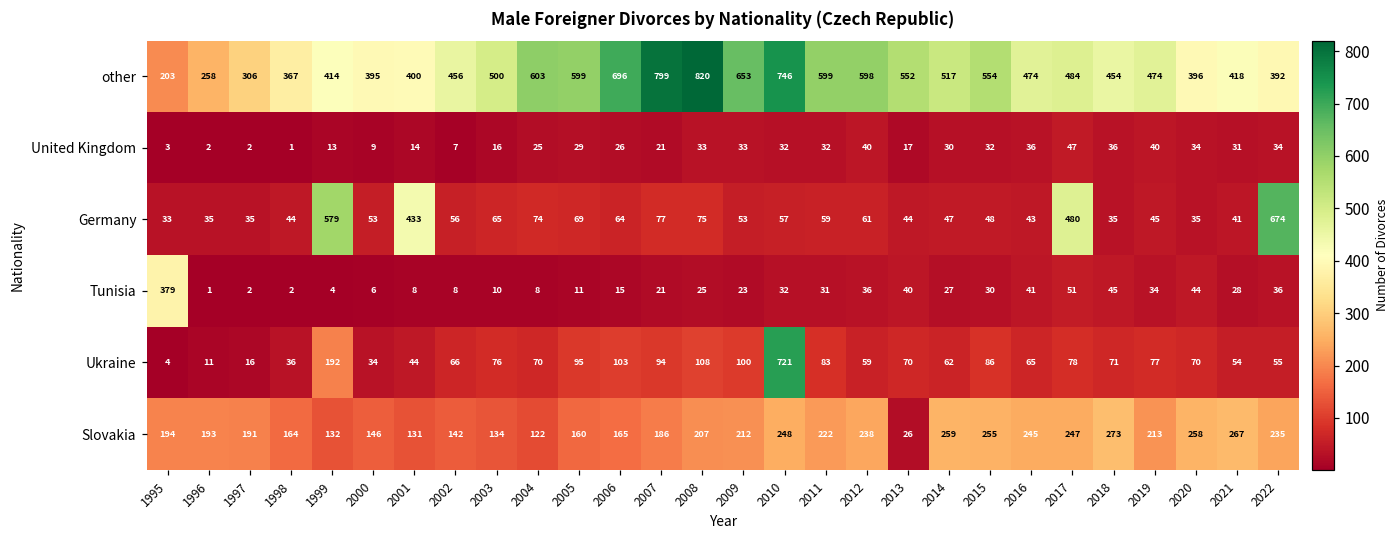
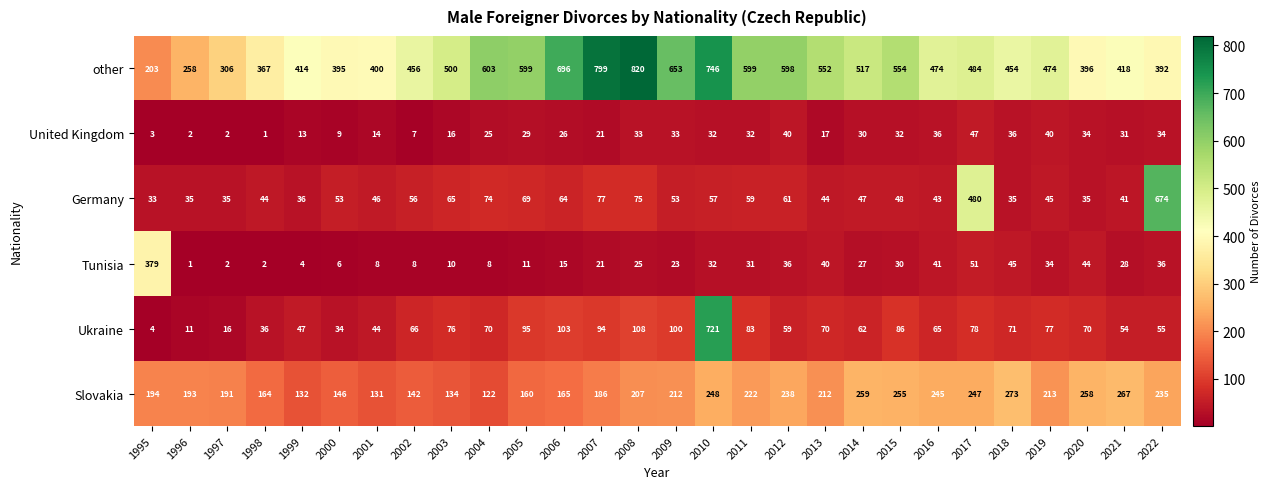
  {
    "other": {
      "1995": 203,
      "1996": 258,
      "1997": 306,
      "1998": 367,
      "1999": 414,
      "2000": 395,
      "2001": 400,
      "2002": 456,
      "2003": 500,
      "2004": 603,
      "2005": 599,
      "2006": 696,
      "2007": 799,
      "2008": 820,
      "2009": 653,
      "2010": 746,
      "2011": 599,
      "2012": 598,
      "2013": 552,
      "2014": 517,
      "2015": 554,
      "2016": 474,
      "2017": 484,
      "2018": 454,
      "2019": 474,
      "2020": 396,
      "2021": 418,
      "2022": 392
    },
    "United Kingdom": {
      "1995": 3,
      "1996": 2,
      "1997": 2,
      "1998": 1,
      "1999": 13,
      "2000": 9,
      "2001": 14,
      "2002": 7,
      "2003": 16,
      "2004": 25,
      "2005": 29,
      "2006": 26,
      "2007": 21,
      "2008": 33,
      "2009": 33,
      "2010": 32,
      "2011": 32,
      "2012": 40,
      "2013": 17,
      "2014": 30,
      "2015": 32,
      "2016": 36,
      "2017": 47,
      "2018": 36,
      "2019": 40,
      "2020": 34,
      "2021": 31,
      "2022": 34
    },
    "Germany": {
      "1995": 33,
      "1996": 35,
      "1997": 35,
      "1998": 44,
-     "1999": 579,
+     "1999": 36,
      "2000": 53,
-     "2001": 433,
+     "2001": 46,
      "2002": 56,
      "2003": 65,
      "2004": 74,
      "2005": 69,
      "2006": 64,
      "2007": 77,
      "2008": 75,
      "2009": 53,
      "2010": 57,
      "2011": 59,
      "2012": 61,
      "2013": 44,
      "2014": 47,
      "2015": 48,
      "2016": 43,
      "2017": 480,
      "2018": 35,
      "2019": 45,
      "2020": 35,
      "2021": 41,
      "2022": 674
    },
    "Tunisia": {
      "1995": 379,
      "1996": 1,
      "1997": 2,
      "1998": 2,
      "1999": 4,
      "2000": 6,
      "2001": 8,
      "2002": 8,
      "2003": 10,
      "2004": 8,
      "2005": 11,
      "2006": 15,
      "2007": 21,
      "2008": 25,
      "2009": 23,
      "2010": 32,
      "2011": 31,
      "2012": 36,
      "2013": 40,
      "2014": 27,
      "2015": 30,
      "2016": 41,
      "2017": 51,
      "2018": 45,
      "2019": 34,
      "2020": 44,
      "2021": 28,
      "2022": 36
    },
    "Ukraine": {
      "1995": 4,
      "1996": 11,
      "1997": 16,
      "1998": 36,
-     "1999": 192,
+     "1999": 47,
      "2000": 34,
      "2001": 44,
      "2002": 66,
      "2003": 76,
      "2004": 70,
      "2005": 95,
      "2006": 103,
      "2007": 94,
      "2008": 108,
      "2009": 100,
      "2010": 721,
      "2011": 83,
      "2012": 59,
      "2013": 70,
      "2014": 62,
      "2015": 86,
      "2016": 65,
      "2017": 78,
      "2018": 71,
      "2019": 77,
      "2020": 70,
      "2021": 54,
      "2022": 55
    },
    "Slovakia": {
      "1995": 194,
      "1996": 193,
      "1997": 191,
      "1998": 164,
      "1999": 132,
      "2000": 146,
      "2001": 131,
      "2002": 142,
      "2003": 134,
      "2004": 122,
      "2005": 160,
      "2006": 165,
      "2007": 186,
      "2008": 207,
      "2009": 212,
      "2010": 248,
      "2011": 222,
      "2012": 238,
-     "2013": 26,
+     "2013": 212,
      "2014": 259,
      "2015": 255,
      "2016": 245,
      "2017": 247,
      "2018": 273,
      "2019": 213,
      "2020": 258,
      "2021": 267,
      "2022": 235
    }
  }
